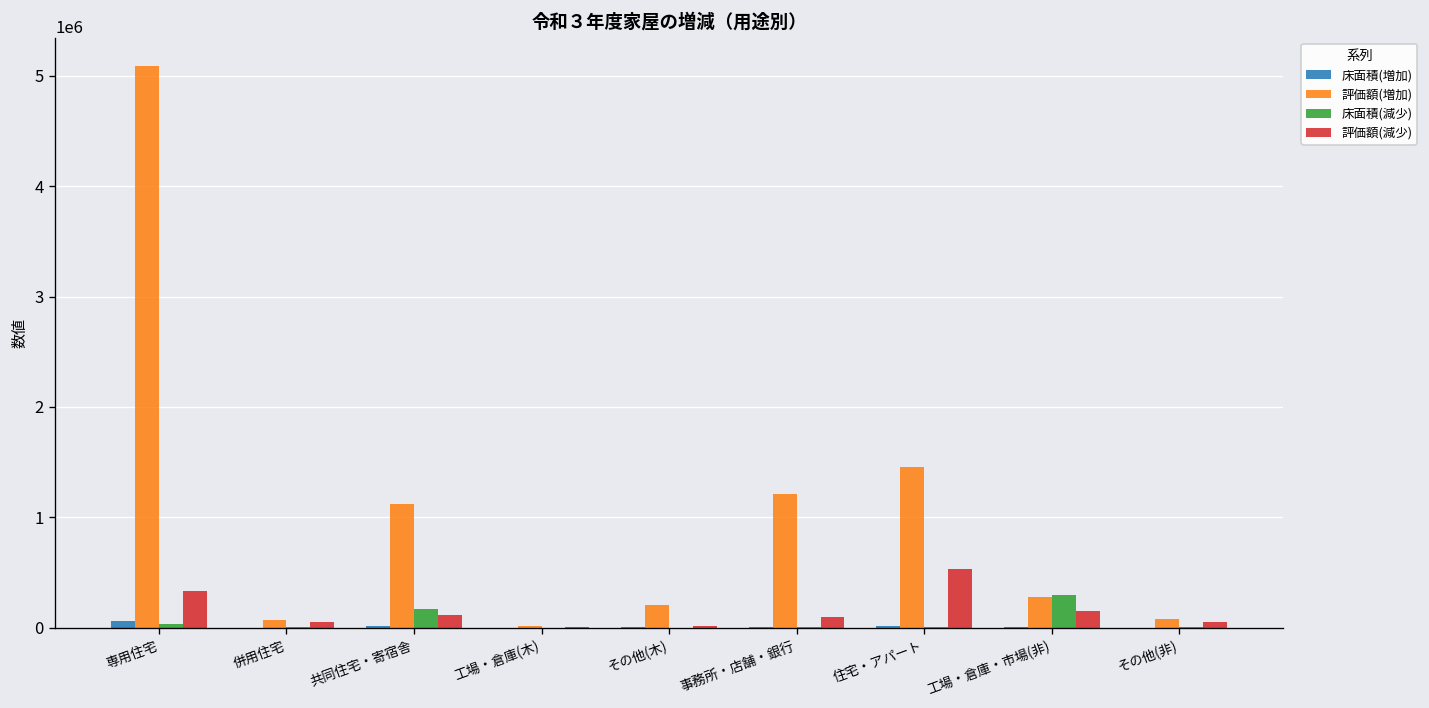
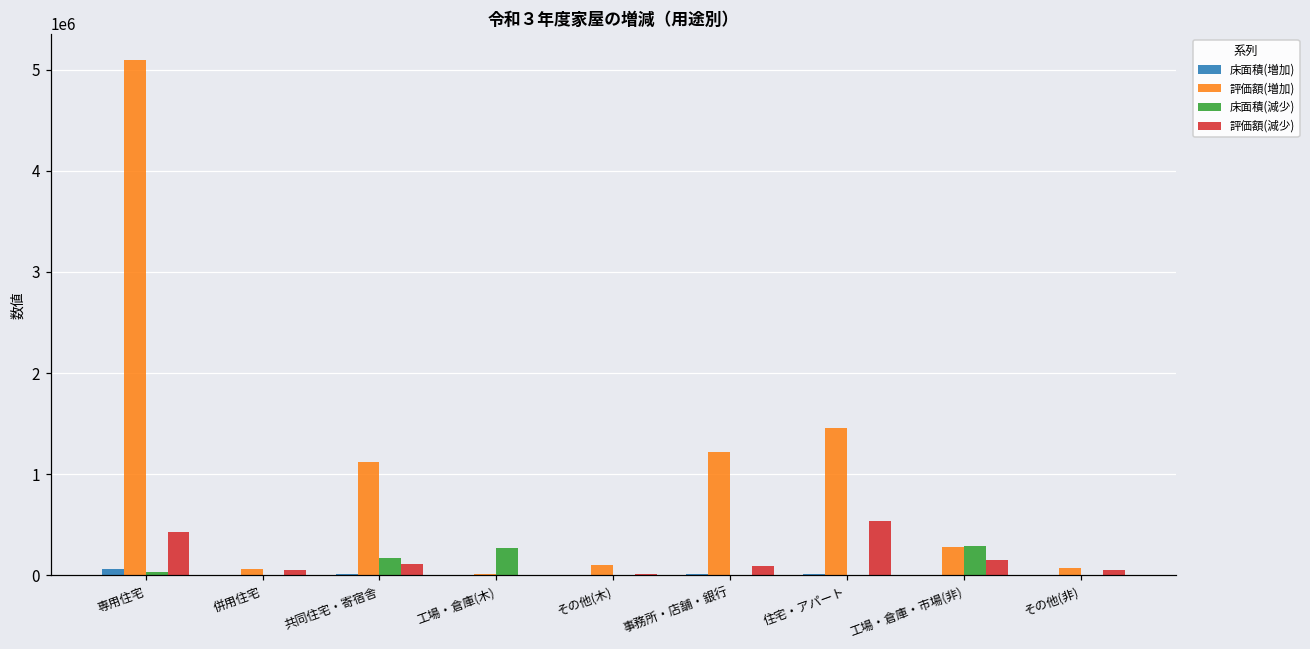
  {
    "床面積(増加)": {
      "専用住宅": 100000
    },
    "評価額(増加)": {
      "専用住宅": 5100000,
      "併用住宅": 100000,
      "共同住宅・寄宿舎": 1100000,
-     "その他(木)": 200000,
+     "その他(木)": 100000,
      "事務所・店舗・銀行": 1200000,
      "住宅・アパート": 1500000,
      "工場・倉庫・市場(非)": 300000,
      "その他(非)": 100000
    },
    "床面積(減少)": {
      "専用住宅": 0,
      "共同住宅・寄宿舎": 200000,
-     "工場・倉庫(木)": 0,
+     "工場・倉庫(木)": 300000,
      "工場・倉庫・市場(非)": 300000
    },
    "評価額(減少)": {
-     "専用住宅": 300000,
+     "専用住宅": 400000,
      "併用住宅": 0,
      "共同住宅・寄宿舎": 100000,
      "事務所・店舗・銀行": 100000,
      "住宅・アパート": 500000,
      "工場・倉庫・市場(非)": 200000,
      "その他(非)": 100000
    }
  }
